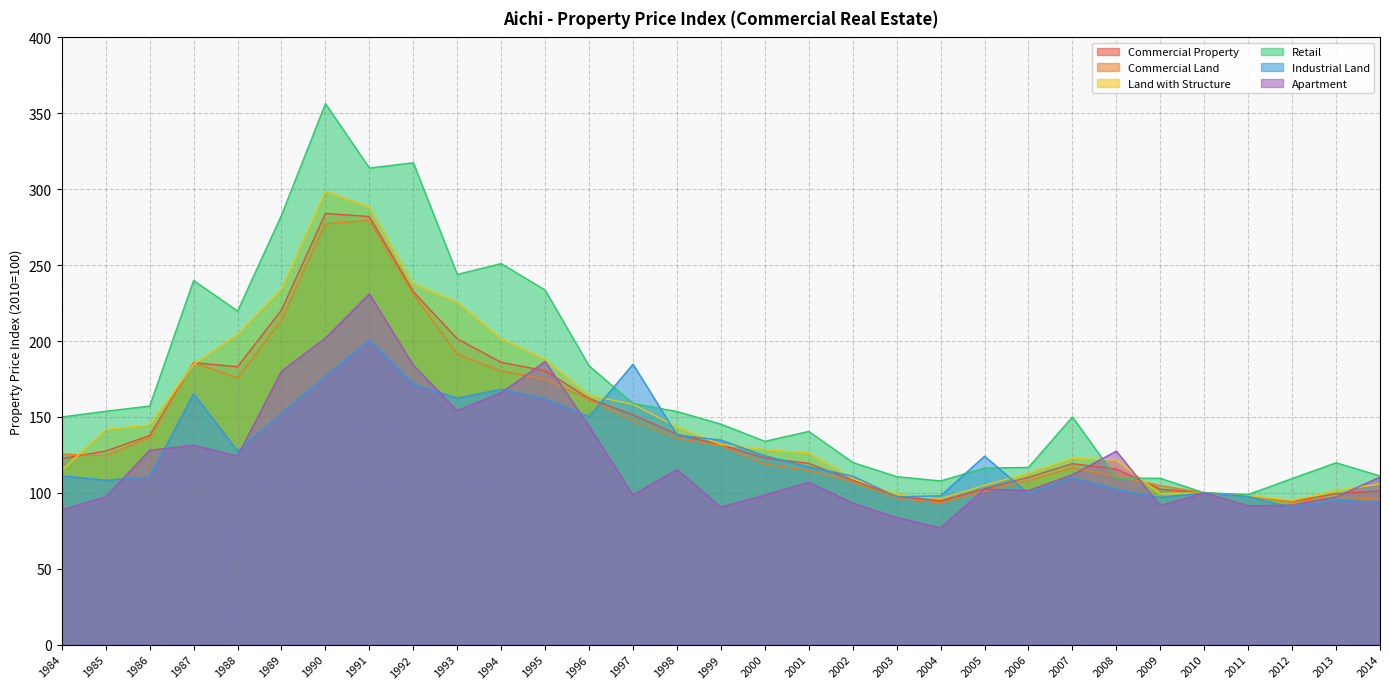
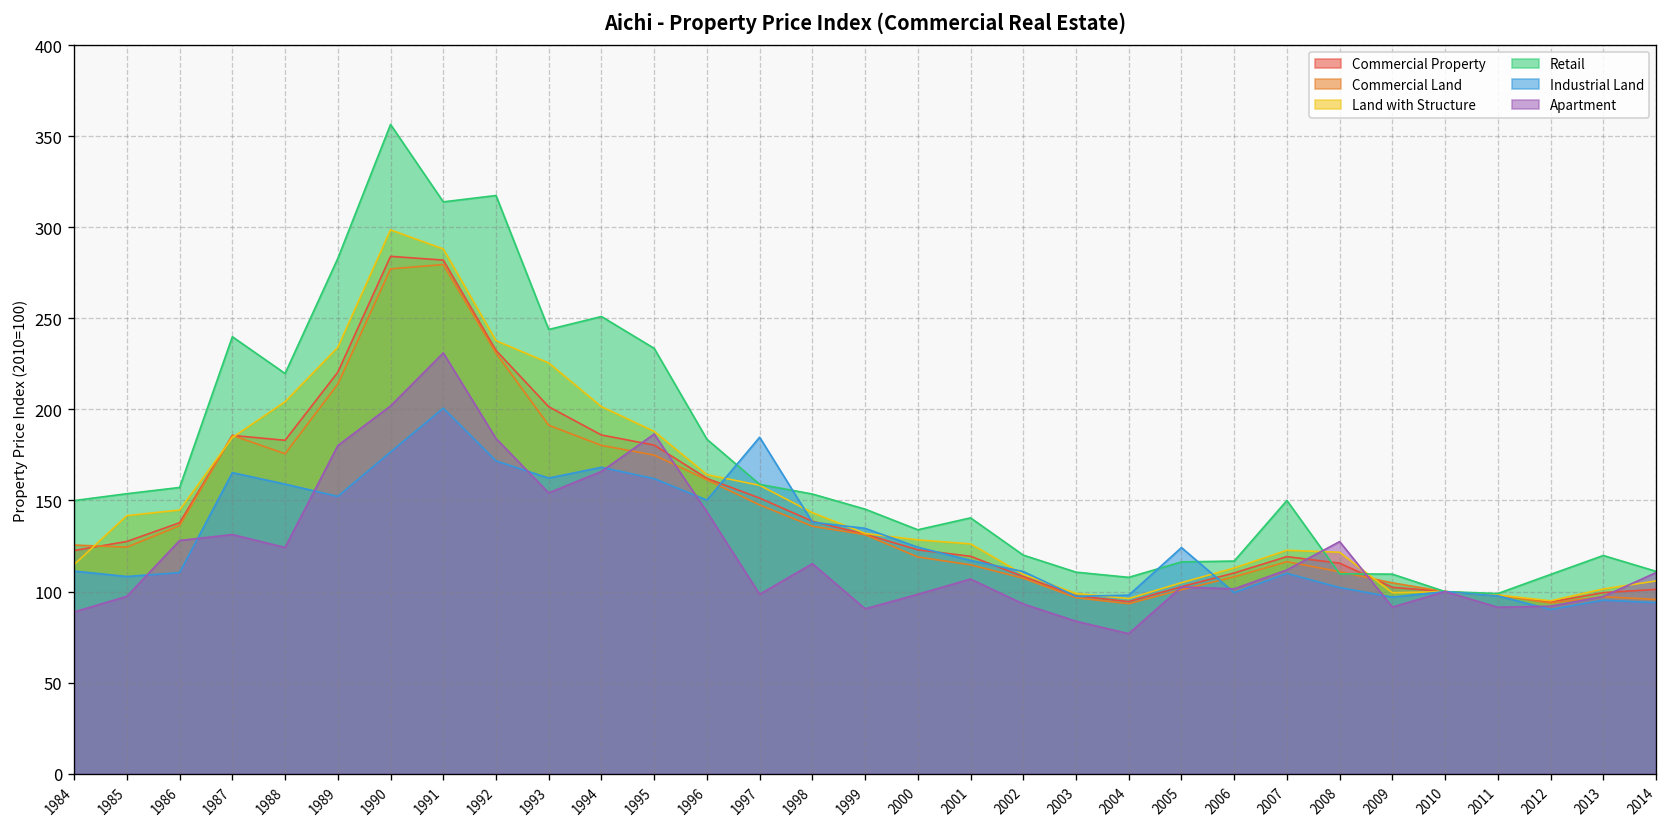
  {
    "Retail": {
      "1984": 150,
      "1985": 154,
      "1986": 157,
      "1987": 240,
      "1988": 220,
      "1989": 283,
      "1990": 356,
      "1991": 314,
      "1992": 317,
      "1993": 244,
      "1994": 251,
      "1995": 234,
      "1996": 184,
      "1998": 154,
      "1999": 145,
      "2000": 134,
      "2001": 140,
      "2002": 120,
      "2003": 111,
      "2004": 108,
      "2005": 116,
      "2006": 117,
      "2007": 150,
      "2009": 110,
      "2012": 109,
      "2013": 120
    },
    "Industrial Land": {
      "1984": 111,
      "1985": 108,
      "1986": 110,
      "1987": 165,
-     "1988": 128,
+     "1988": 159,
      "1989": 152,
      "1990": 177,
      "1991": 201,
      "1992": 172,
      "1993": 162,
      "1994": 168,
      "1995": 162,
      "1996": 150,
      "1997": 185,
      "1999": 135,
      "2001": 117,
      "2004": 98,
      "2005": 124,
      "2006": 99,
      "2007": 110,
      "2008": 102,
      "2009": 97,
      "2012": 90,
      "2013": 95,
      "2014": 94
    },
    "Apartment": {
      "1984": 89,
      "1985": 97,
      "1986": 128,
      "1987": 131,
      "1988": 124,
      "1989": 180,
      "1990": 202,
      "1991": 231,
      "1992": 184,
      "1993": 154,
      "1994": 166,
      "1996": 144,
      "1997": 99,
      "1998": 115,
      "1999": 91,
      "2000": 99,
      "2001": 107,
      "2002": 93,
      "2003": 84,
      "2004": 77,
      "2006": 101,
      "2007": 112,
      "2008": 127,
      "2009": 92,
      "2011": 91,
      "2012": 92
    }
  }
